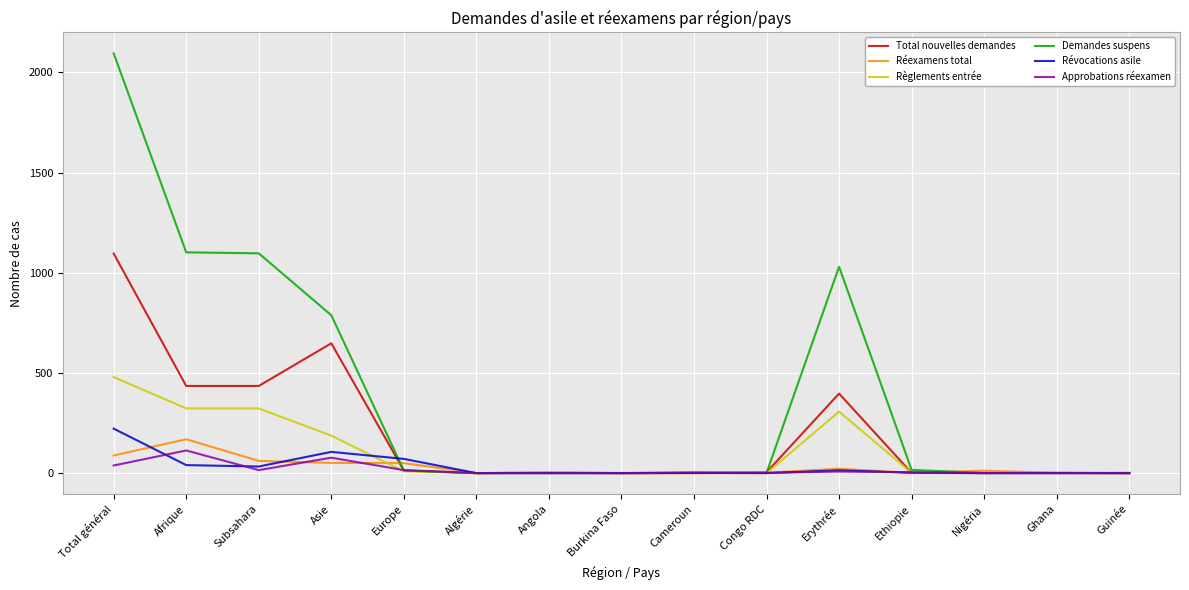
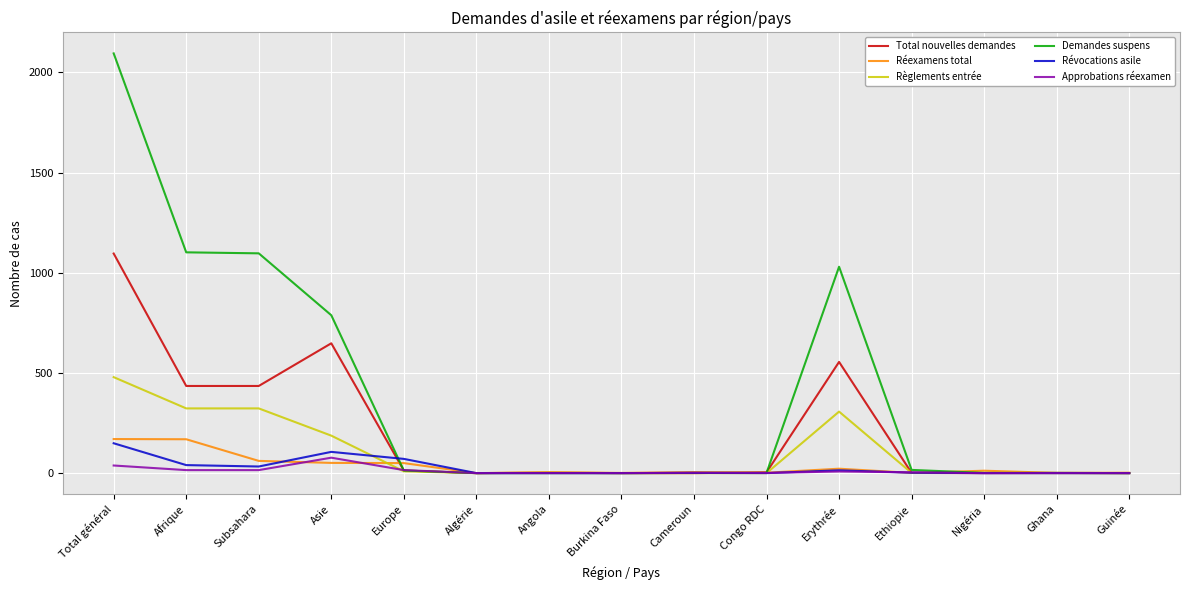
  {
    "Total nouvelles demandes": {
      "Total général": 1100,
      "Afrique": 440,
      "Subsahara": 440,
      "Asie": 650,
-     "Erythrée": 400
+     "Erythrée": 560
    },
    "Réexamens total": {
-     "Total général": 90,
+     "Total général": 170,
      "Afrique": 170,
      "Subsahara": 60,
      "Asie": 50,
      "Europe": 50
    },
    "Règlements entrée": {
      "Total général": 480,
      "Afrique": 320,
      "Subsahara": 320,
      "Asie": 190,
      "Erythrée": 310
    },
    "Demandes suspens": {
      "Total général": 2100,
      "Afrique": 1100,
      "Subsahara": 1100,
      "Asie": 790,
      "Erythrée": 1030
    },
    "Révocations asile": {
-     "Total général": 220,
+     "Total général": 150,
      "Afrique": 40,
      "Subsahara": 30,
      "Asie": 110,
      "Europe": 70
    },
    "Approbations réexamen": {
      "Total général": 40,
-     "Afrique": 110,
+     "Afrique": 20,
      "Subsahara": 20,
      "Asie": 80
    }
  }
